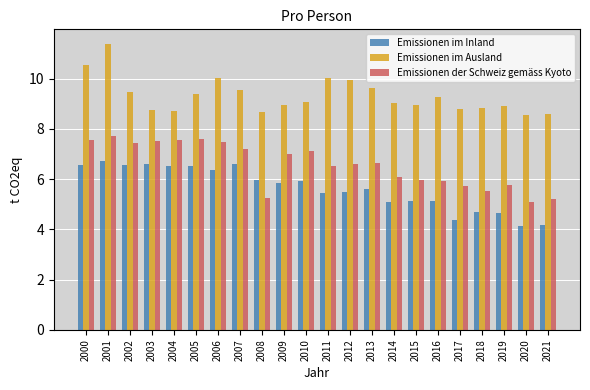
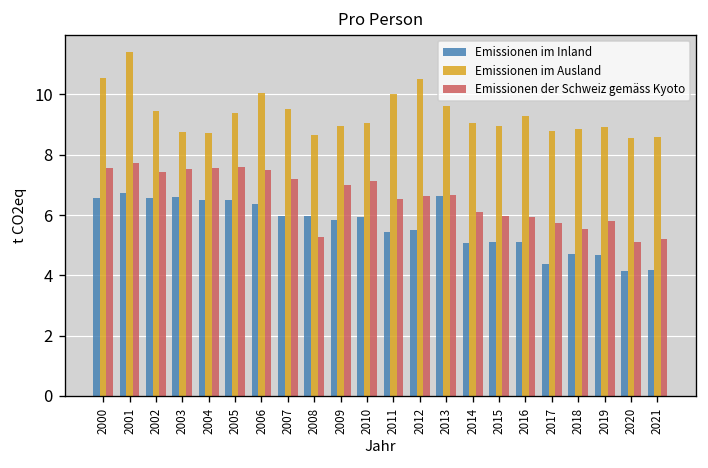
  {
    "Emissionen im Inland": {
      "2000": 6.6,
      "2001": 6.7,
      "2002": 6.6,
      "2003": 6.6,
      "2004": 6.5,
      "2005": 6.5,
      "2006": 6.4,
-     "2007": 6.6,
+     "2007": 6.0,
      "2008": 6.0,
      "2009": 5.8,
      "2010": 5.9,
      "2011": 5.4,
      "2012": 5.5,
-     "2013": 5.6,
+     "2013": 6.6,
      "2014": 5.1,
      "2015": 5.1,
      "2016": 5.1,
      "2017": 4.4,
      "2018": 4.7,
      "2019": 4.7,
      "2020": 4.1,
      "2021": 4.2
    },
    "Emissionen im Ausland": {
      "2000": 10.6,
      "2001": 11.4,
      "2002": 9.5,
      "2003": 8.7,
      "2004": 8.7,
      "2005": 9.4,
      "2006": 10.0,
      "2007": 9.5,
      "2008": 8.7,
      "2009": 9.0,
      "2010": 9.1,
      "2011": 10.0,
-     "2012": 9.9,
+     "2012": 10.5,
      "2013": 9.6,
      "2014": 9.0,
      "2015": 8.9,
      "2016": 9.3,
      "2017": 8.8,
      "2018": 8.8,
      "2019": 8.9,
      "2020": 8.6,
      "2021": 8.6
    },
    "Emissionen der Schweiz gemäss Kyoto": {
      "2000": 7.5,
      "2001": 7.7,
      "2002": 7.4,
      "2003": 7.5,
      "2004": 7.6,
      "2005": 7.6,
      "2006": 7.5,
      "2007": 7.2,
      "2008": 5.3,
      "2009": 7.0,
      "2010": 7.1,
      "2011": 6.5,
      "2012": 6.6,
      "2013": 6.7,
      "2014": 6.1,
      "2015": 6.0,
      "2016": 5.9,
      "2017": 5.7,
      "2018": 5.5,
      "2019": 5.8,
      "2020": 5.1,
      "2021": 5.2
    }
  }
